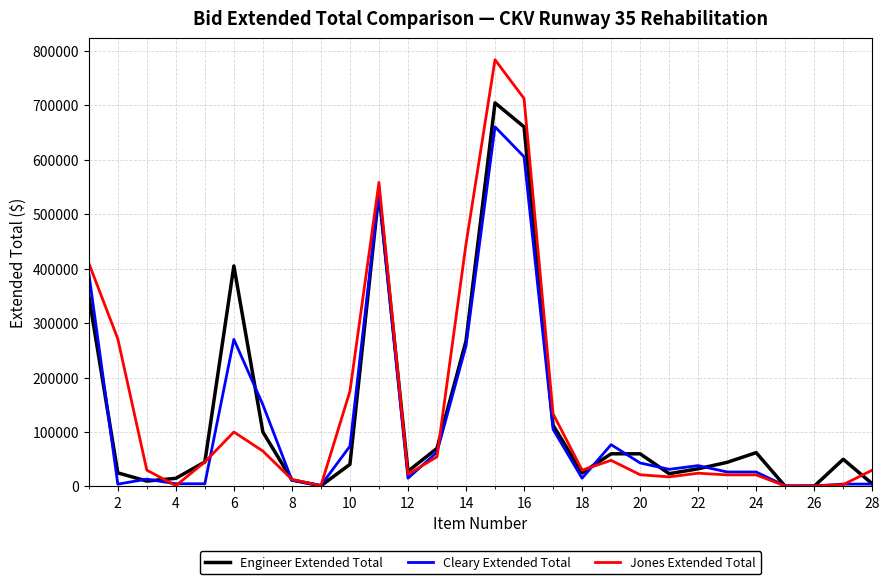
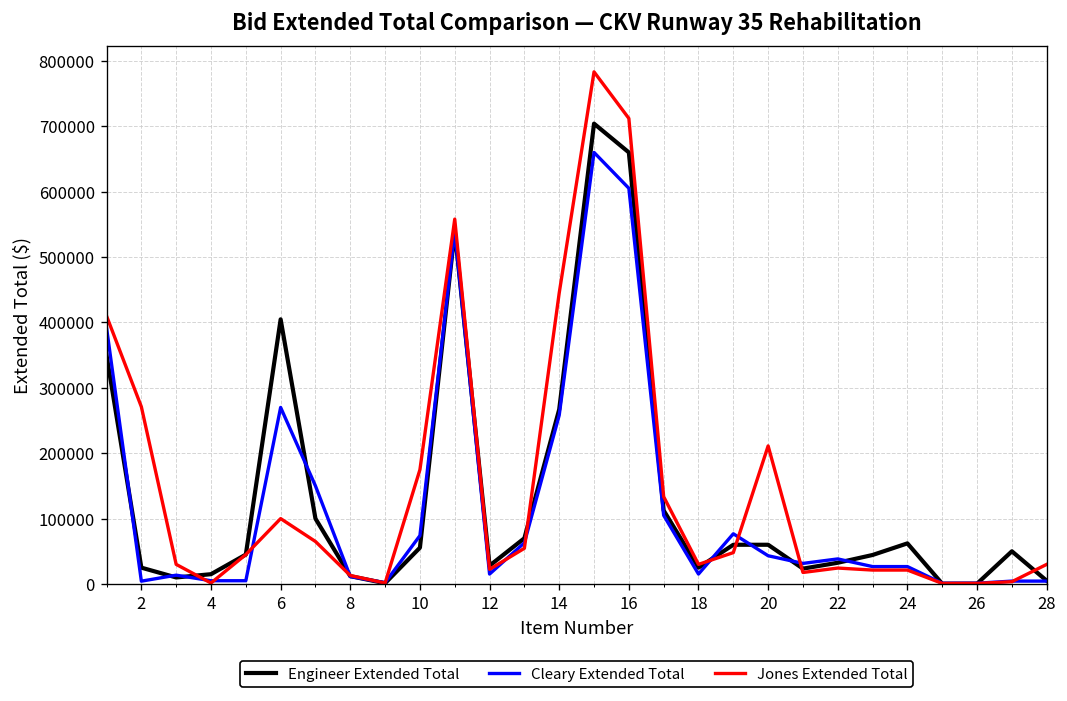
  {
    "Engineer Extended Total": {
      "2": 30000,
      "4": 20000,
      "6": 400000,
-     "10": 40000,
+     "10": 60000,
      "12": 30000,
      "14": 270000,
      "16": 660000,
      "18": 30000,
      "20": 60000,
      "22": 30000,
      "24": 60000
    },
    "Cleary Extended Total": {
      "2": 0,
      "6": 270000,
      "10": 70000,
      "12": 20000,
      "14": 260000,
      "16": 610000,
      "18": 20000,
      "20": 40000,
      "22": 40000,
      "24": 30000
    },
    "Jones Extended Total": {
      "2": 270000,
      "6": 100000,
      "10": 170000,
      "12": 20000,
      "14": 450000,
      "16": 710000,
      "18": 30000,
-     "20": 20000,
+     "20": 210000,
      "22": 20000,
      "24": 20000,
      "28": 30000
    }
  }
